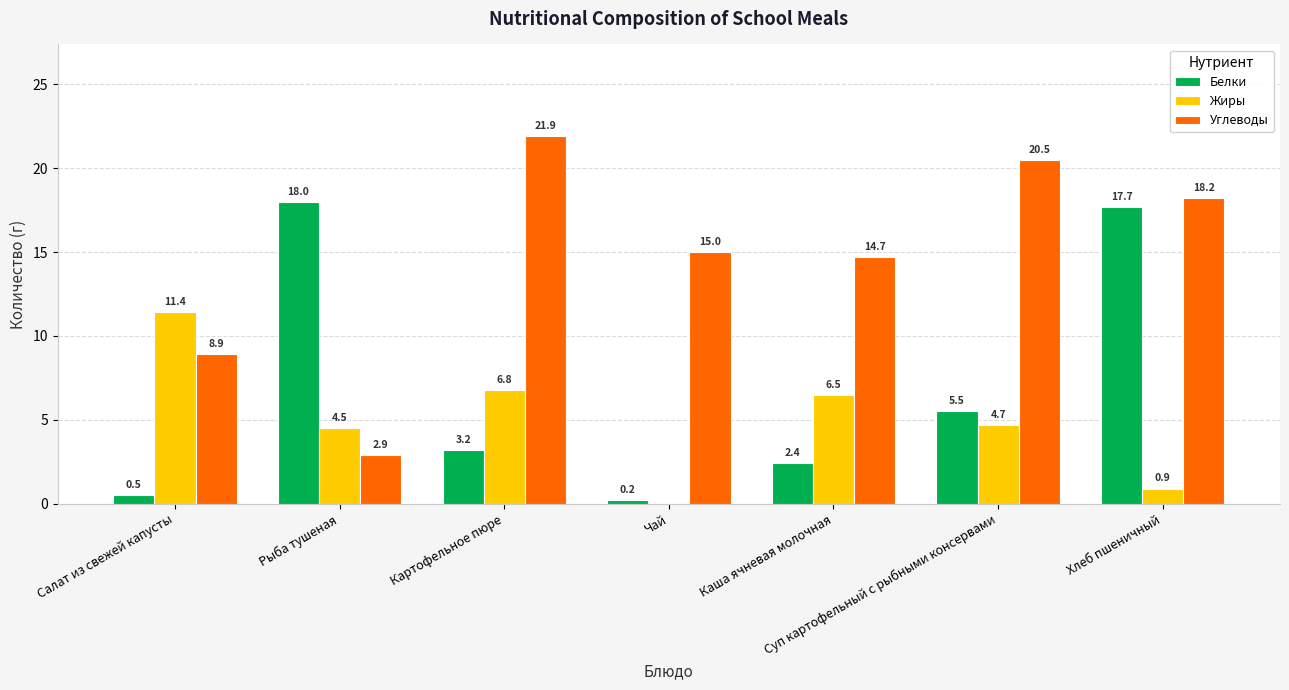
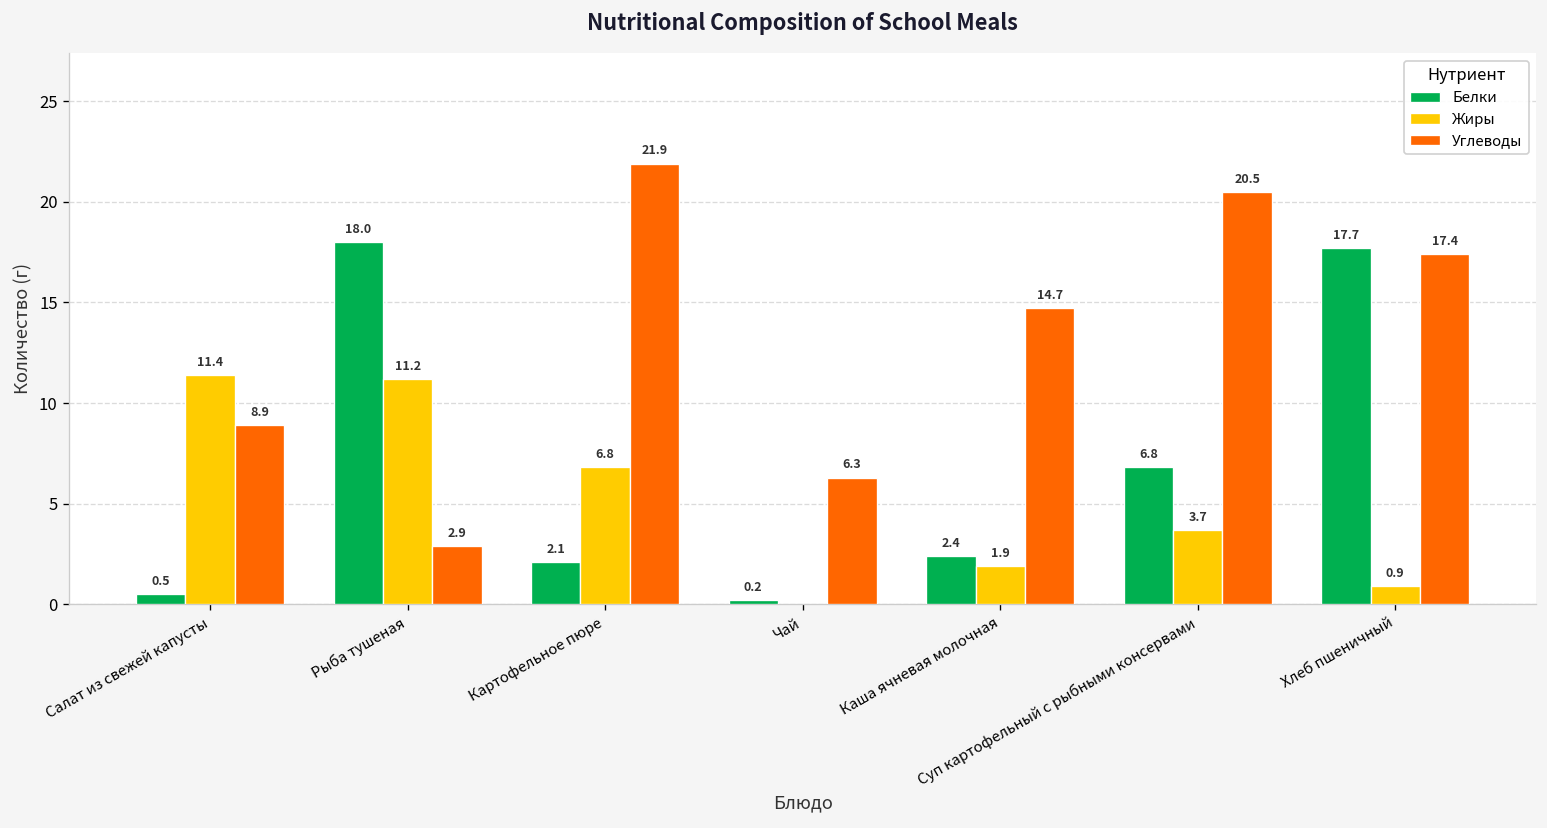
  {
    "Белки": {
      "Салат из свежей капусты": 0.5,
      "Рыба тушеная": 18.0,
-     "Картофельное пюре": 3.2,
+     "Картофельное пюре": 2.1,
      "Чай": 0.2,
      "Каша ячневая молочная": 2.4,
-     "Суп картофельный с рыбными консервами": 5.5,
+     "Суп картофельный с рыбными консервами": 6.8,
      "Хлеб пшеничный": 17.7
    },
    "Жиры": {
      "Салат из свежей капусты": 11.4,
-     "Рыба тушеная": 4.5,
+     "Рыба тушеная": 11.2,
      "Картофельное пюре": 6.8,
-     "Каша ячневая молочная": 6.5,
-     "Суп картофельный с рыбными консервами": 4.7,
+     "Каша ячневая молочная": 1.9,
+     "Суп картофельный с рыбными консервами": 3.7,
      "Хлеб пшеничный": 0.9
    },
    "Углеводы": {
      "Салат из свежей капусты": 8.9,
      "Рыба тушеная": 2.9,
      "Картофельное пюре": 21.9,
-     "Чай": 15.0,
+     "Чай": 6.3,
      "Каша ячневая молочная": 14.7,
      "Суп картофельный с рыбными консервами": 20.5,
-     "Хлеб пшеничный": 18.2
+     "Хлеб пшеничный": 17.4
    }
  }
